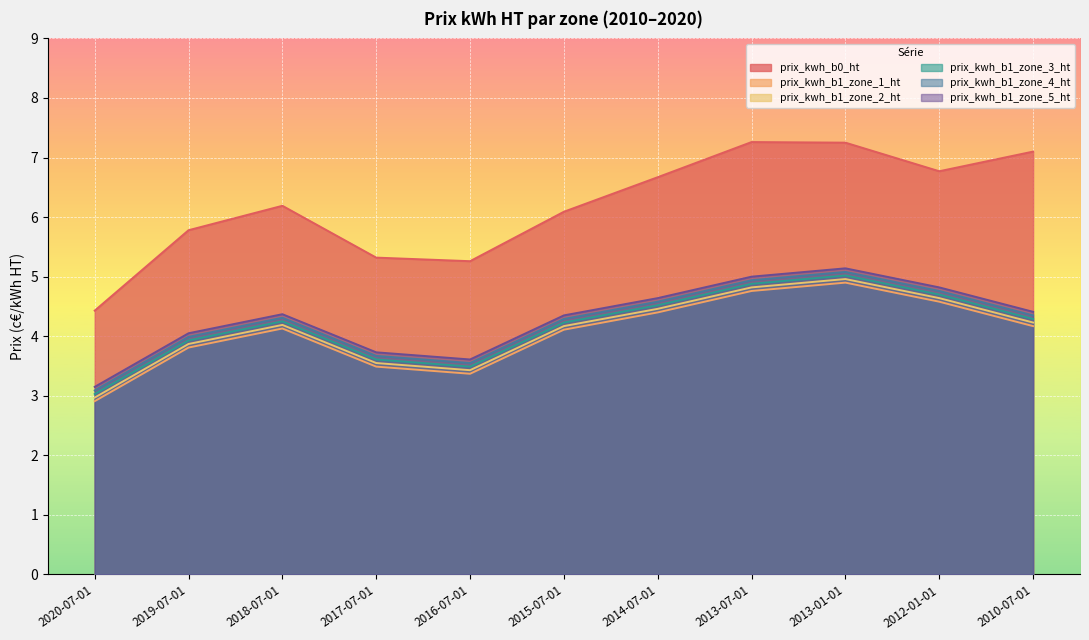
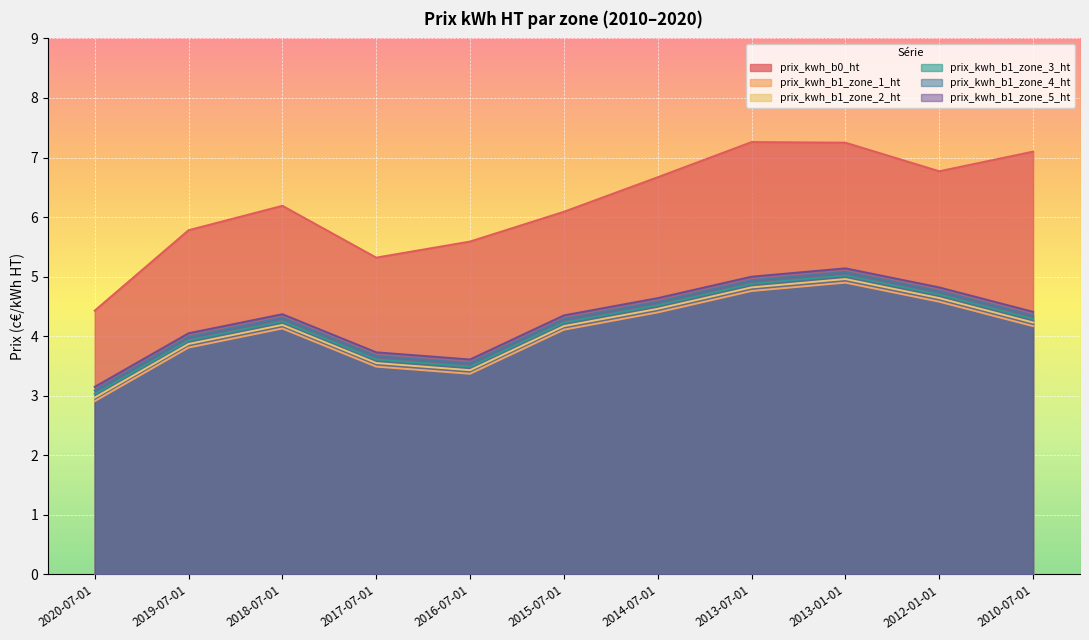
  {
    "prix_kwh_b0_ht": {
      "2020-07-01": 4.4,
      "2019-07-01": 5.8,
      "2018-07-01": 6.2,
      "2017-07-01": 5.3,
-     "2016-07-01": 5.3,
+     "2016-07-01": 5.6,
      "2015-07-01": 6.1,
      "2014-07-01": 6.7,
      "2013-07-01": 7.3,
      "2013-01-01": 7.3,
      "2012-01-01": 6.8,
      "2010-07-01": 7.1
    }
  }
